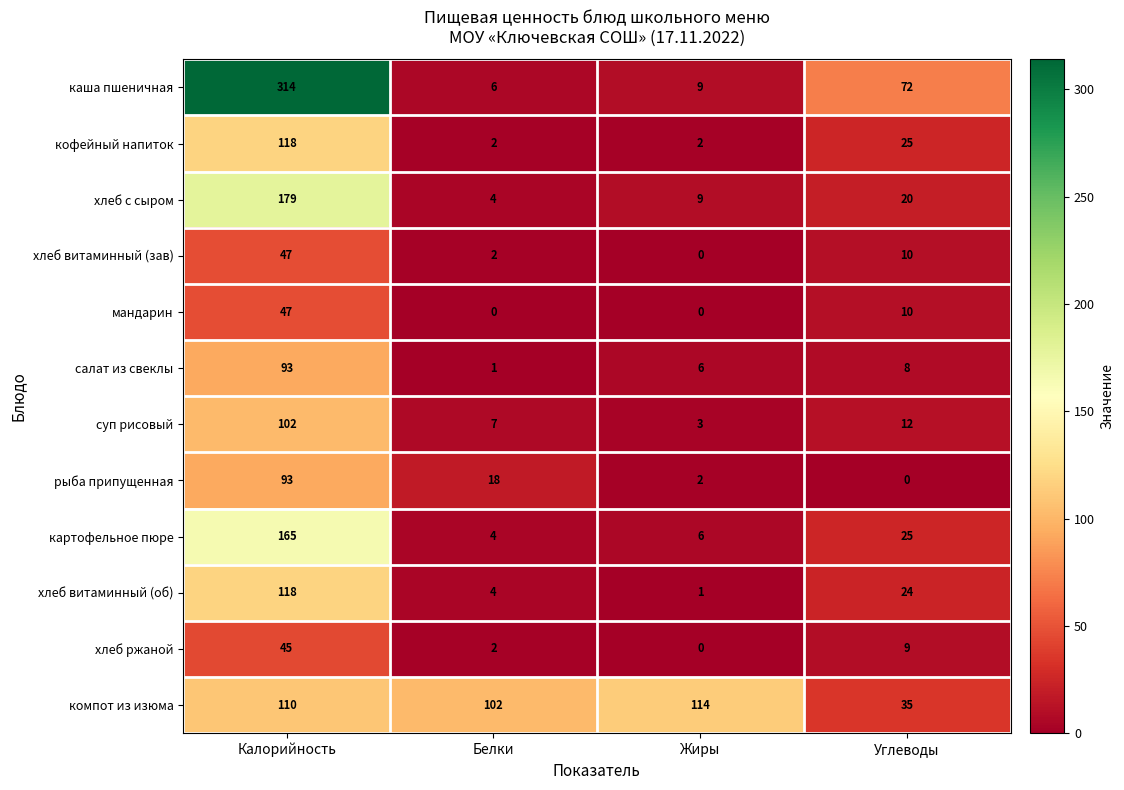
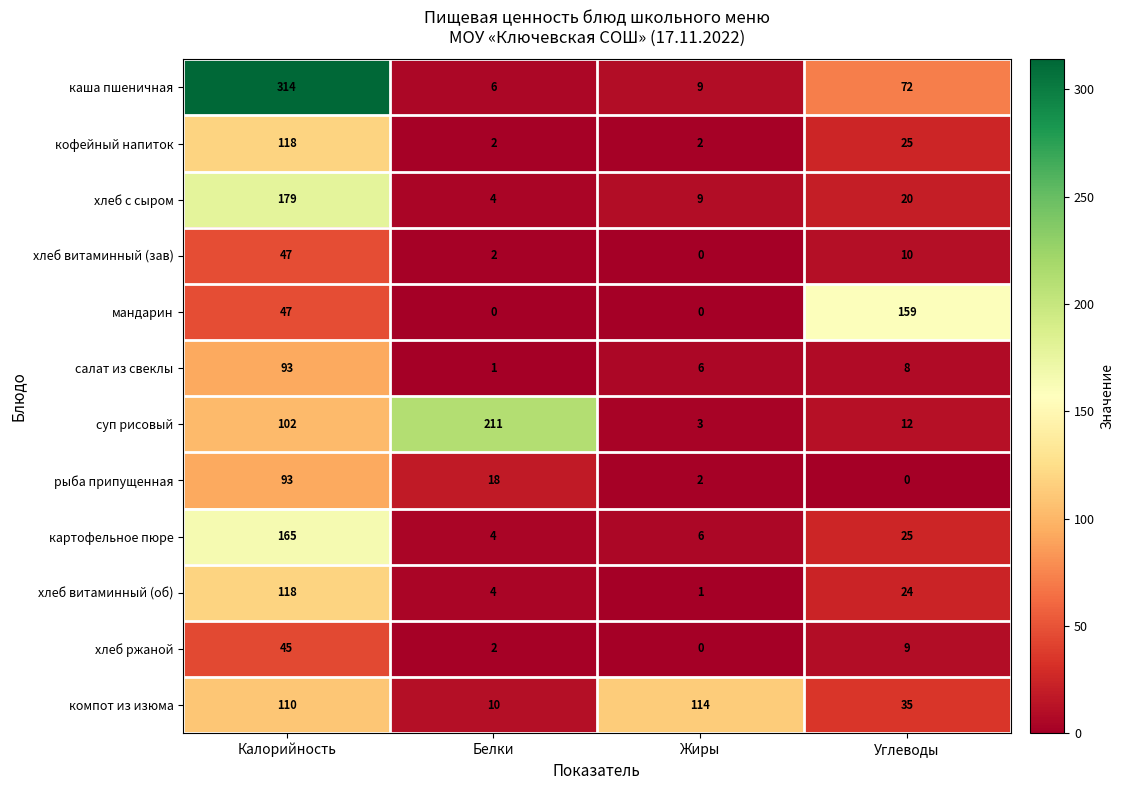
  {
    "каша пшеничная": {
      "Калорийность": 314,
      "Белки": 6,
      "Жиры": 9,
      "Углеводы": 72
    },
    "кофейный напиток": {
      "Калорийность": 118,
      "Белки": 2,
      "Жиры": 2,
      "Углеводы": 25
    },
    "хлеб с сыром": {
      "Калорийность": 179,
      "Белки": 4,
      "Жиры": 9,
      "Углеводы": 20
    },
    "хлеб витаминный (зав)": {
      "Калорийность": 47,
      "Белки": 2,
      "Жиры": 0,
      "Углеводы": 10
    },
    "мандарин": {
      "Калорийность": 47,
      "Белки": 0,
      "Жиры": 0,
-     "Углеводы": 10
+     "Углеводы": 159
    },
    "салат из свеклы": {
      "Калорийность": 93,
      "Белки": 1,
      "Жиры": 6,
      "Углеводы": 8
    },
    "суп рисовый": {
      "Калорийность": 102,
-     "Белки": 7,
+     "Белки": 211,
      "Жиры": 3,
      "Углеводы": 12
    },
    "рыба припущенная": {
      "Калорийность": 93,
      "Белки": 18,
      "Жиры": 2,
      "Углеводы": 0
    },
    "картофельное пюре": {
      "Калорийность": 165,
      "Белки": 4,
      "Жиры": 6,
      "Углеводы": 25
    },
    "хлеб витаминный (об)": {
      "Калорийность": 118,
      "Белки": 4,
      "Жиры": 1,
      "Углеводы": 24
    },
    "хлеб ржаной": {
      "Калорийность": 45,
      "Белки": 2,
      "Жиры": 0,
      "Углеводы": 9
    },
    "компот из изюма": {
      "Калорийность": 110,
-     "Белки": 102,
+     "Белки": 10,
      "Жиры": 114,
      "Углеводы": 35
    }
  }
